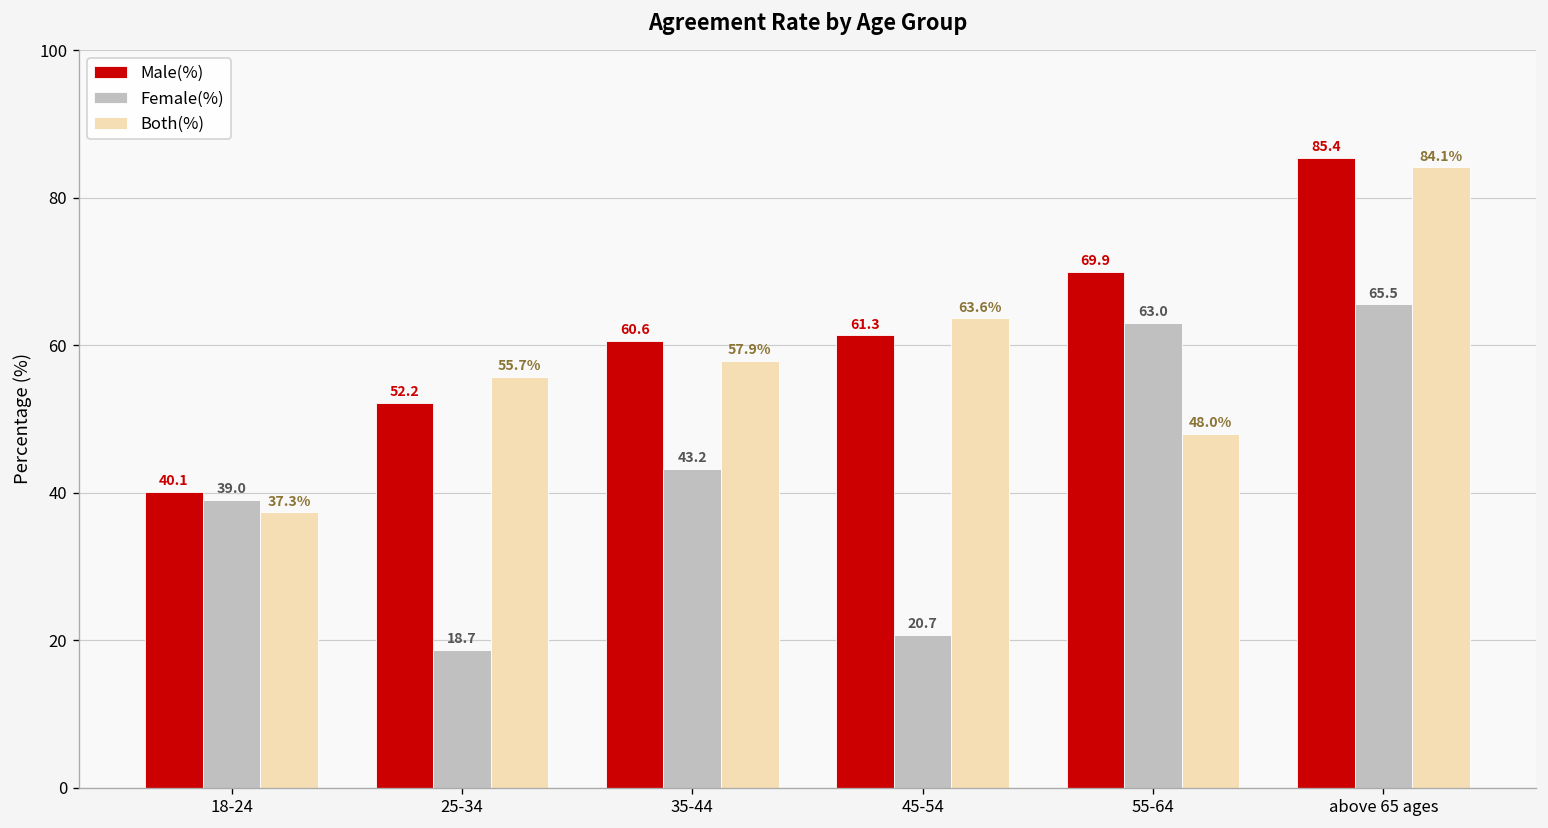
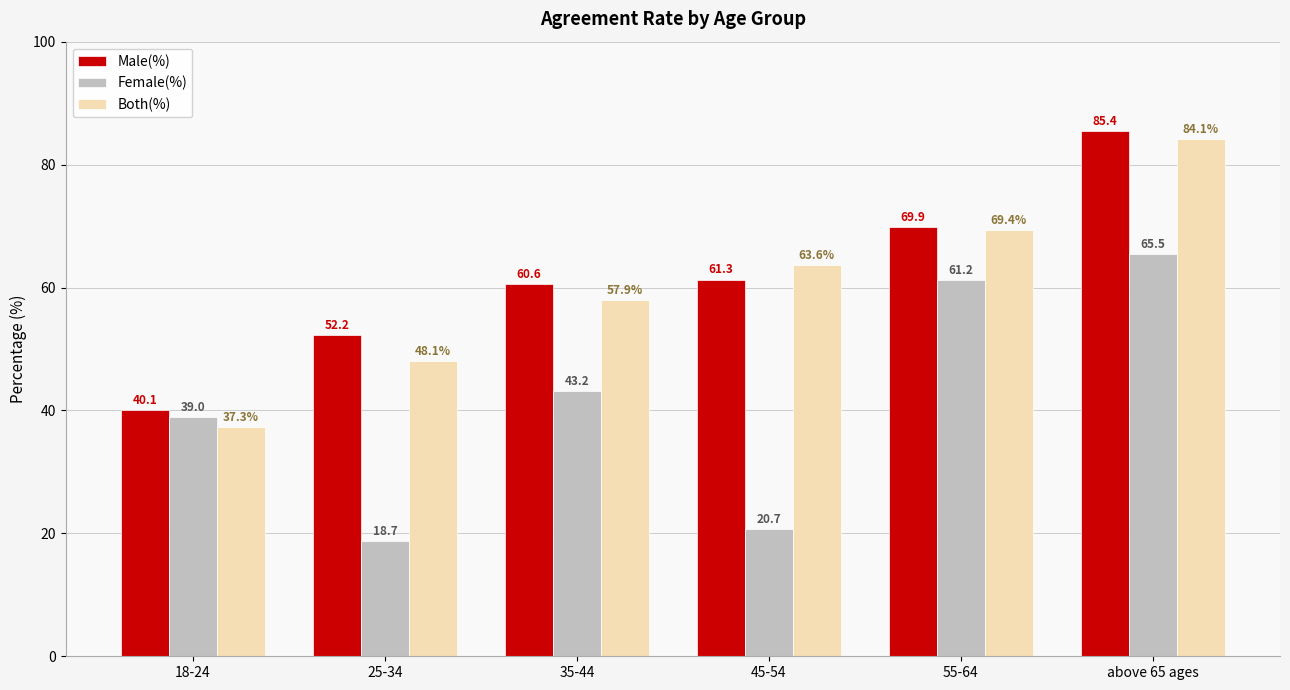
  {
    "Male(%)": {
      "18-24": "40.1",
      "25-34": "52.2",
      "35-44": "60.6",
      "45-54": "61.3",
      "55-64": "69.9",
      "above 65 ages": "85.4"
    },
    "Female(%)": {
      "18-24": "39.0",
      "25-34": "18.7",
      "35-44": "43.2",
      "45-54": "20.7",
-     "55-64": "63.0",
+     "55-64": "61.2",
      "above 65 ages": "65.5"
    },
    "Both(%)": {
      "18-24": "37.3%",
-     "25-34": "55.7%",
+     "25-34": "48.1%",
      "35-44": "57.9%",
      "45-54": "63.6%",
-     "55-64": "48.0%",
+     "55-64": "69.4%",
      "above 65 ages": "84.1%"
    }
  }
